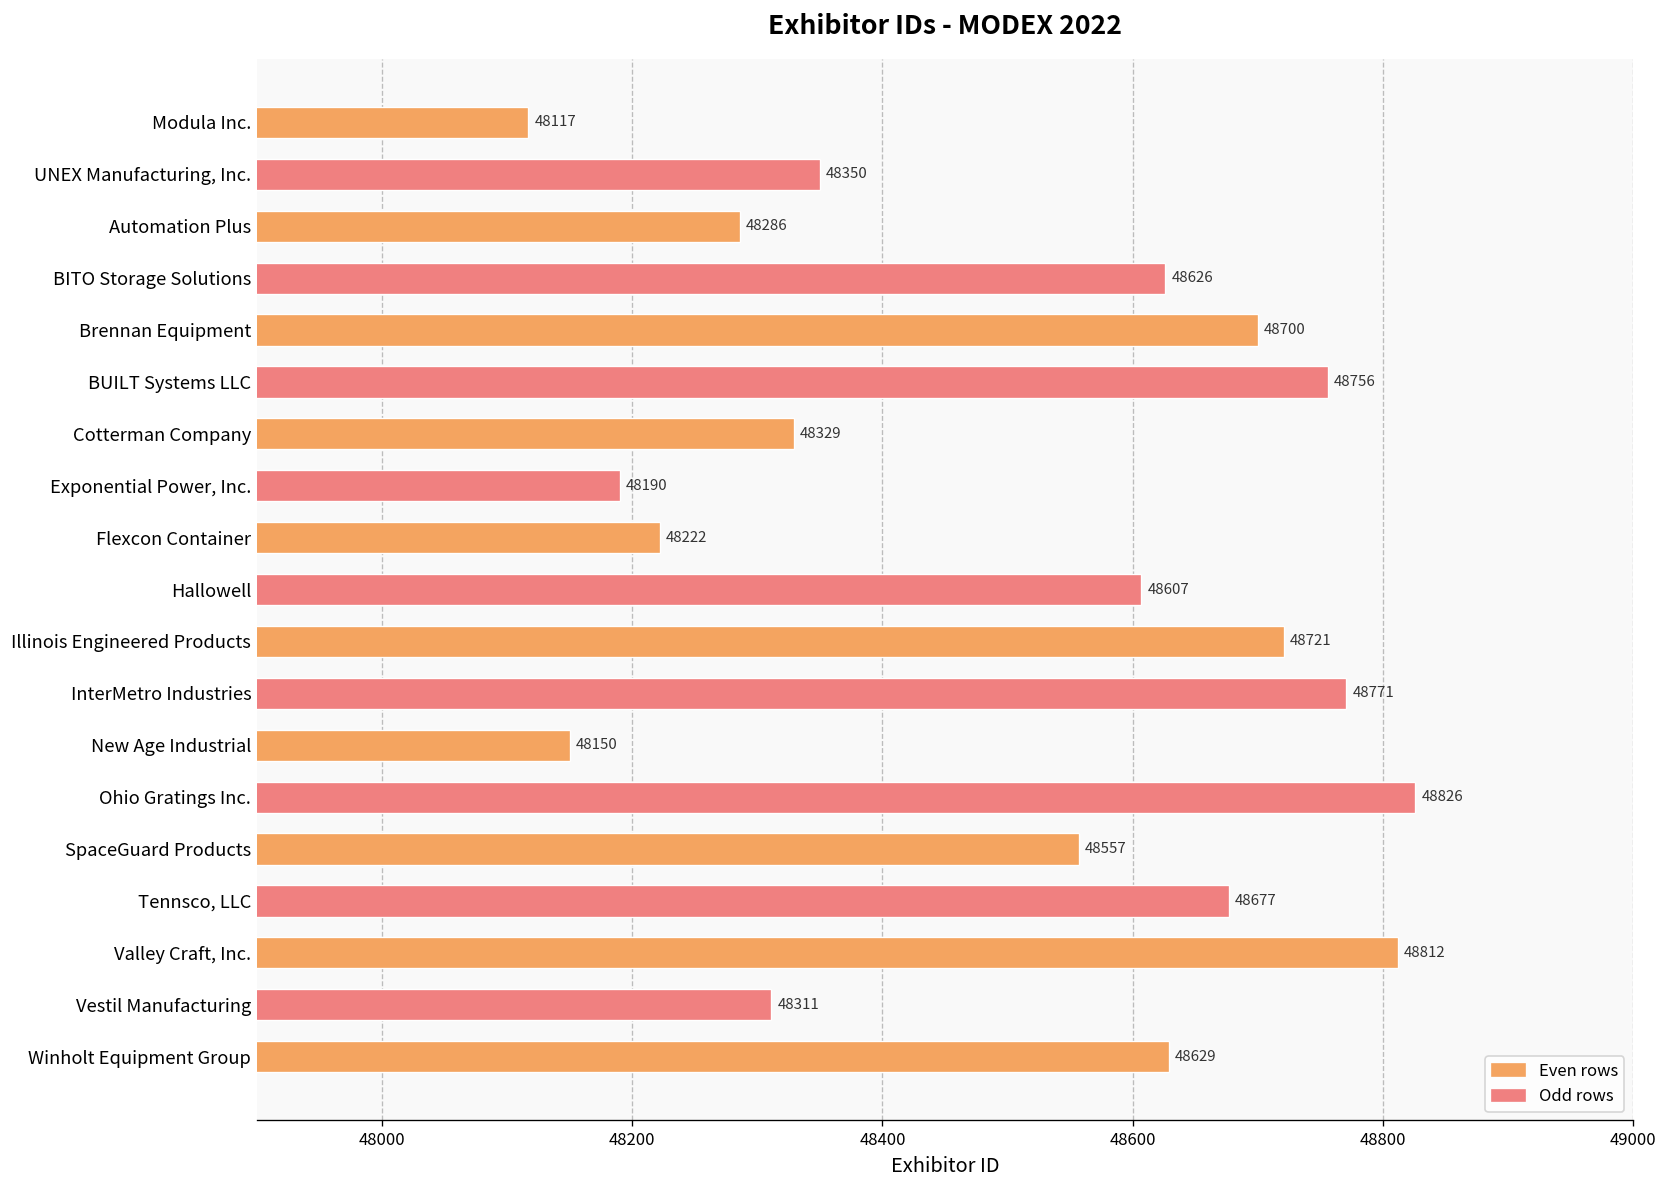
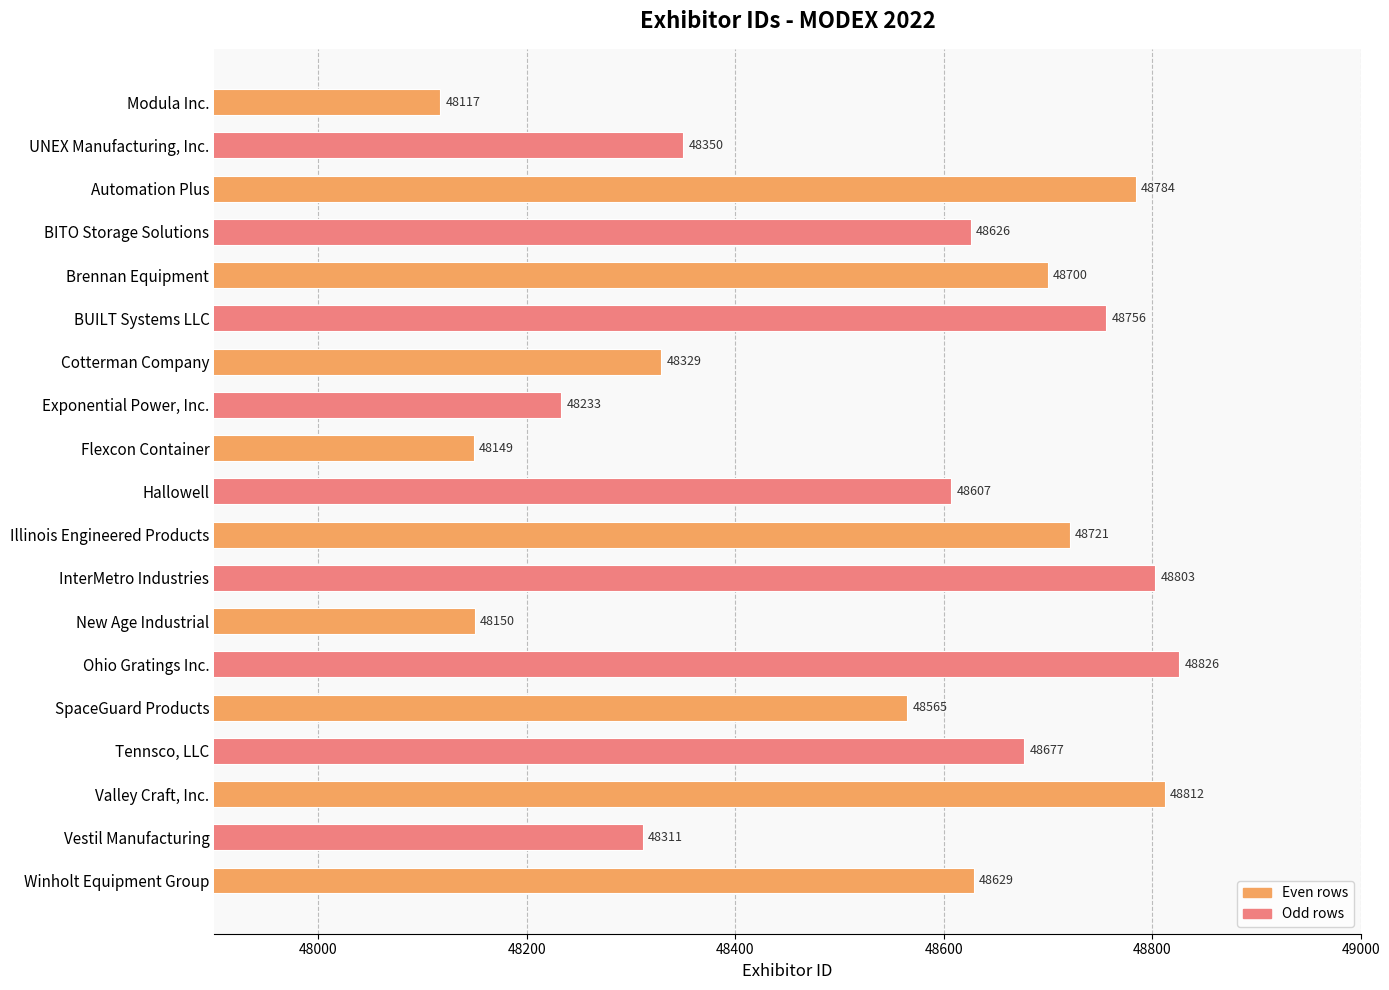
  {
    "Modula Inc.": 48117,
    "UNEX Manufacturing, Inc.": 48350,
-   "Automation Plus": 48286,
+   "Automation Plus": 48784,
    "BITO Storage Solutions": 48626,
    "Brennan Equipment": 48700,
    "BUILT Systems LLC": 48756,
    "Cotterman Company": 48329,
-   "Exponential Power, Inc.": 48190,
-   "Flexcon Container": 48222,
+   "Exponential Power, Inc.": 48233,
+   "Flexcon Container": 48149,
    "Hallowell": 48607,
    "Illinois Engineered Products": 48721,
-   "InterMetro Industries": 48771,
+   "InterMetro Industries": 48803,
    "New Age Industrial": 48150,
    "Ohio Gratings Inc.": 48826,
-   "SpaceGuard Products": 48557,
+   "SpaceGuard Products": 48565,
    "Tennsco, LLC": 48677,
    "Valley Craft, Inc.": 48812,
    "Vestil Manufacturing": 48311,
    "Winholt Equipment Group": 48629
  }
